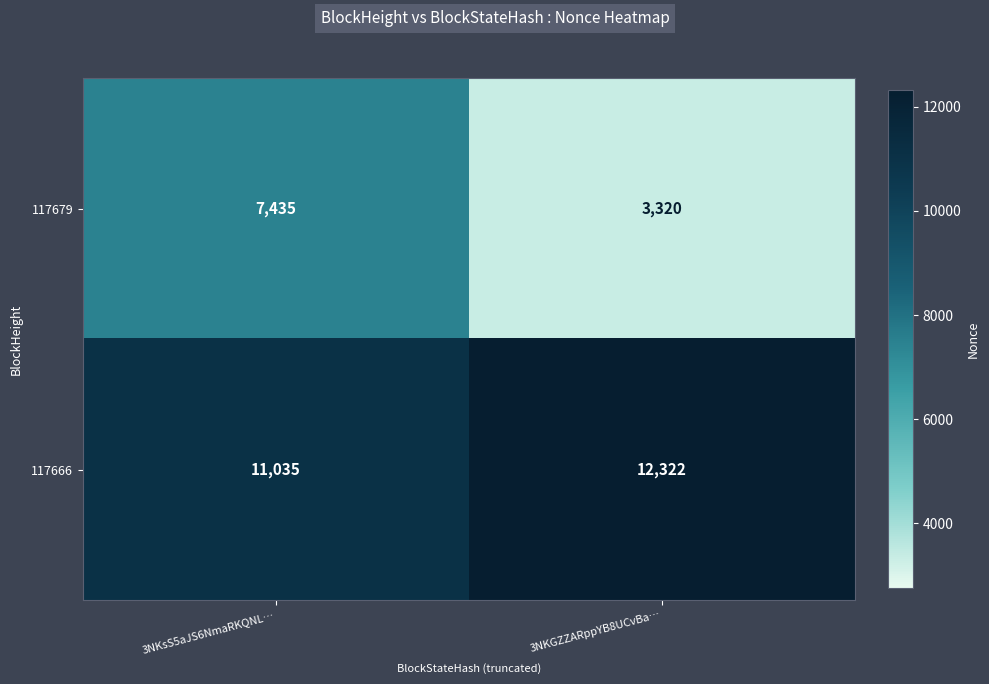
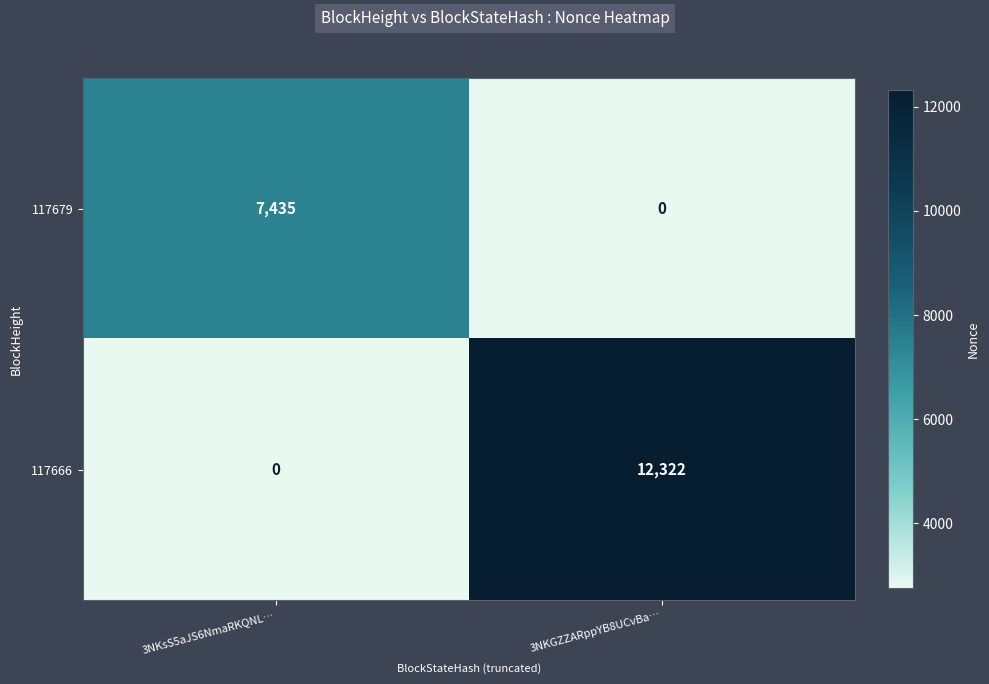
  {
    "117679": {
      "3NKsS5aJS6NmaRKQNL…": "7,435",
-     "3NKGZZARppYB8UCvBa…": "3,320"
+     "3NKGZZARppYB8UCvBa…": "0"
    },
    "117666": {
-     "3NKsS5aJS6NmaRKQNL…": "11,035",
+     "3NKsS5aJS6NmaRKQNL…": "0",
      "3NKGZZARppYB8UCvBa…": "12,322"
    }
  }
